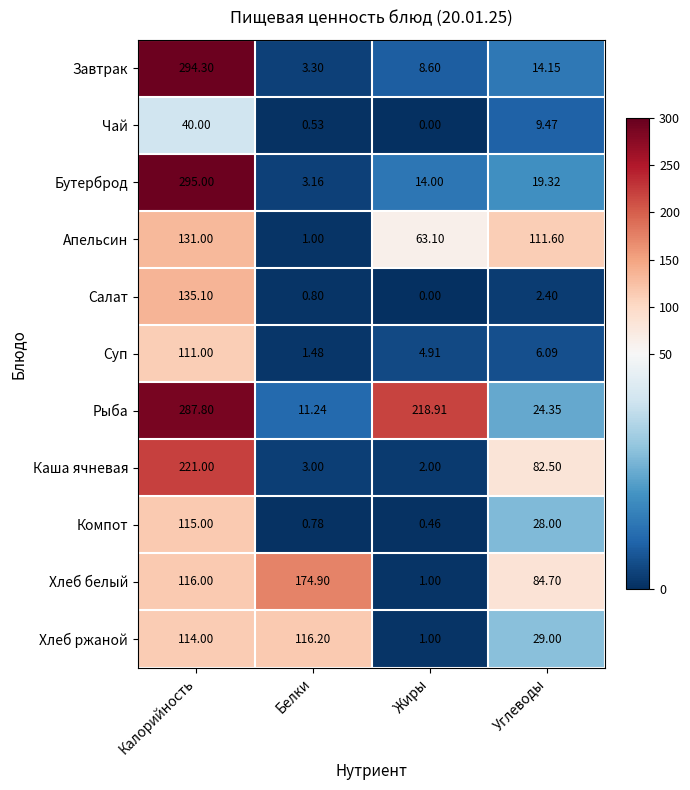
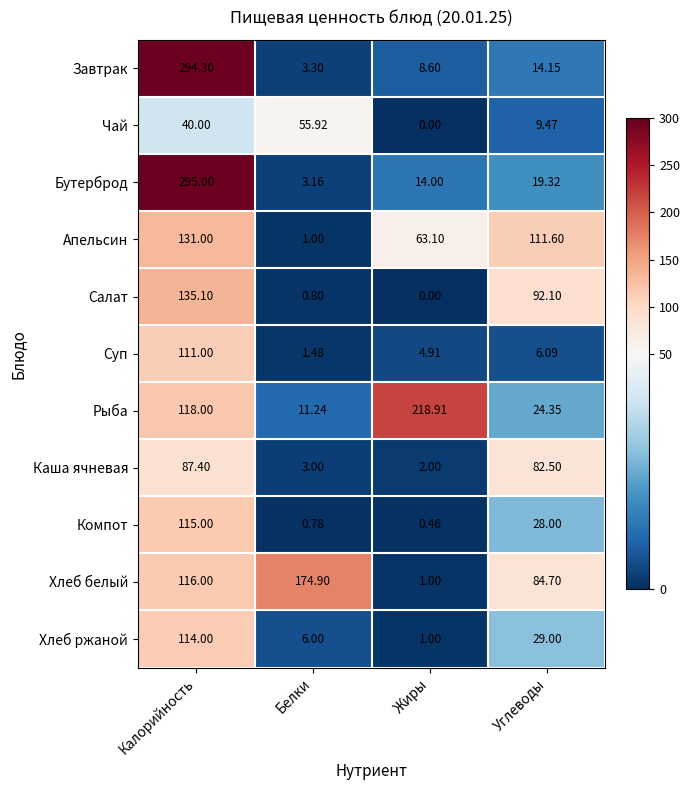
  {
    "Завтрак": {
      "Калорийность": 294.30,
      "Белки": 3.30,
      "Жиры": 8.60,
      "Углеводы": 14.15
    },
    "Чай": {
      "Калорийность": 40.00,
-     "Белки": 0.53,
+     "Белки": 55.92,
      "Жиры": 0.00,
      "Углеводы": 9.47
    },
    "Бутерброд": {
      "Калорийность": 295.00,
      "Белки": 3.16,
      "Жиры": 14.00,
      "Углеводы": 19.32
    },
    "Апельсин": {
      "Калорийность": 131.00,
      "Белки": 1.00,
      "Жиры": 63.10,
      "Углеводы": 111.60
    },
    "Салат": {
      "Калорийность": 135.10,
      "Белки": 0.80,
      "Жиры": 0.00,
-     "Углеводы": 2.40
+     "Углеводы": 92.10
    },
    "Суп": {
      "Калорийность": 111.00,
      "Белки": 1.48,
      "Жиры": 4.91,
      "Углеводы": 6.09
    },
    "Рыба": {
-     "Калорийность": 287.80,
+     "Калорийность": 118.00,
      "Белки": 11.24,
      "Жиры": 218.91,
      "Углеводы": 24.35
    },
    "Каша ячневая": {
-     "Калорийность": 221.00,
+     "Калорийность": 87.40,
      "Белки": 3.00,
      "Жиры": 2.00,
      "Углеводы": 82.50
    },
    "Компот": {
      "Калорийность": 115.00,
      "Белки": 0.78,
      "Жиры": 0.46,
      "Углеводы": 28.00
    },
    "Хлеб белый": {
      "Калорийность": 116.00,
      "Белки": 174.90,
      "Жиры": 1.00,
      "Углеводы": 84.70
    },
    "Хлеб ржаной": {
      "Калорийность": 114.00,
-     "Белки": 116.20,
+     "Белки": 6.00,
      "Жиры": 1.00,
      "Углеводы": 29.00
    }
  }
